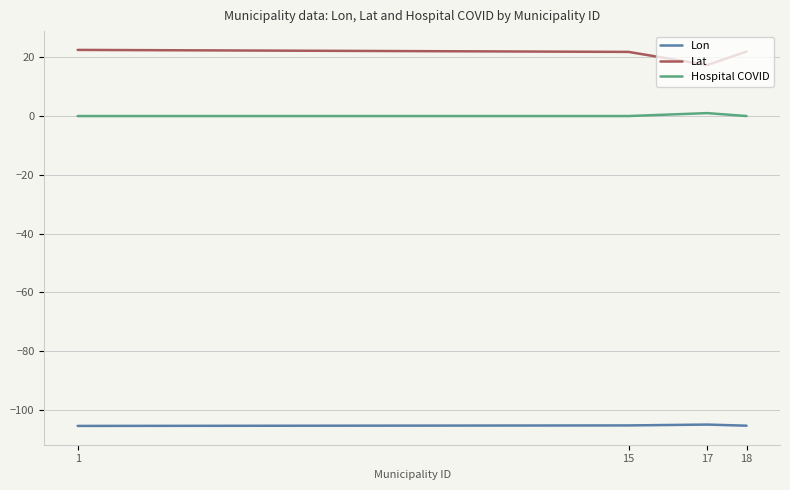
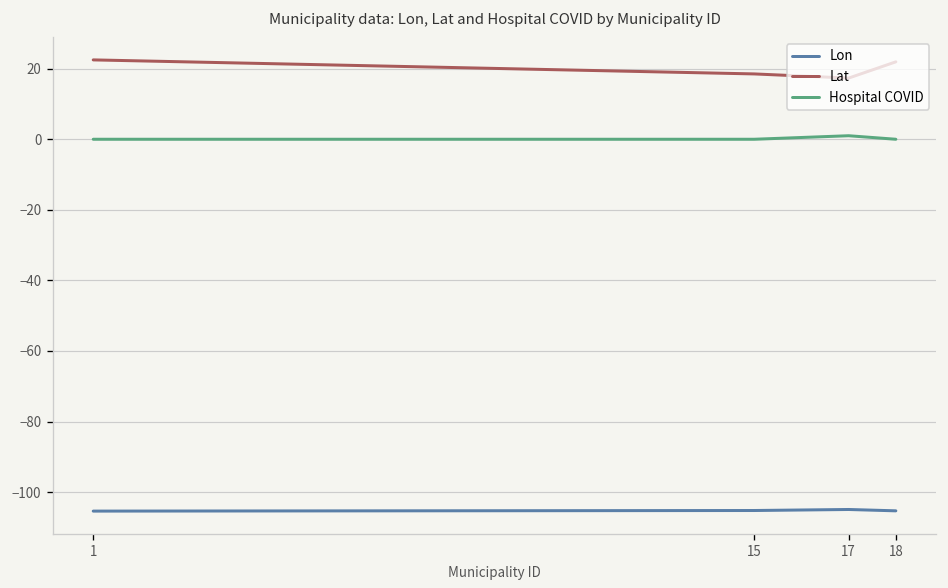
  {
    "Lat": {
      "1": 22,
-     "15": 22
+     "15": 19
    }
  }
